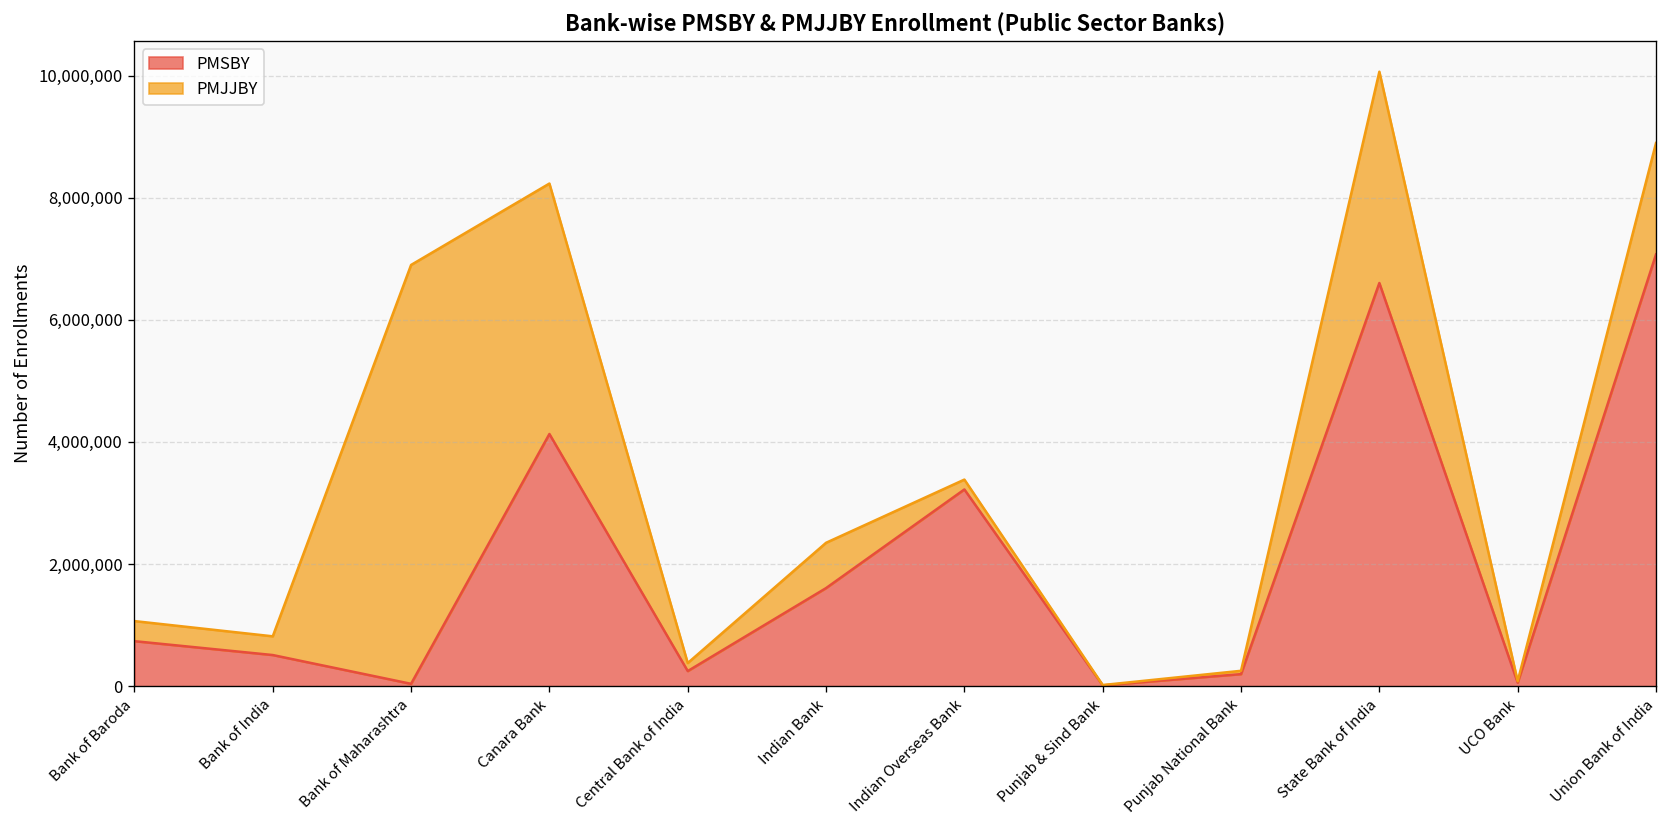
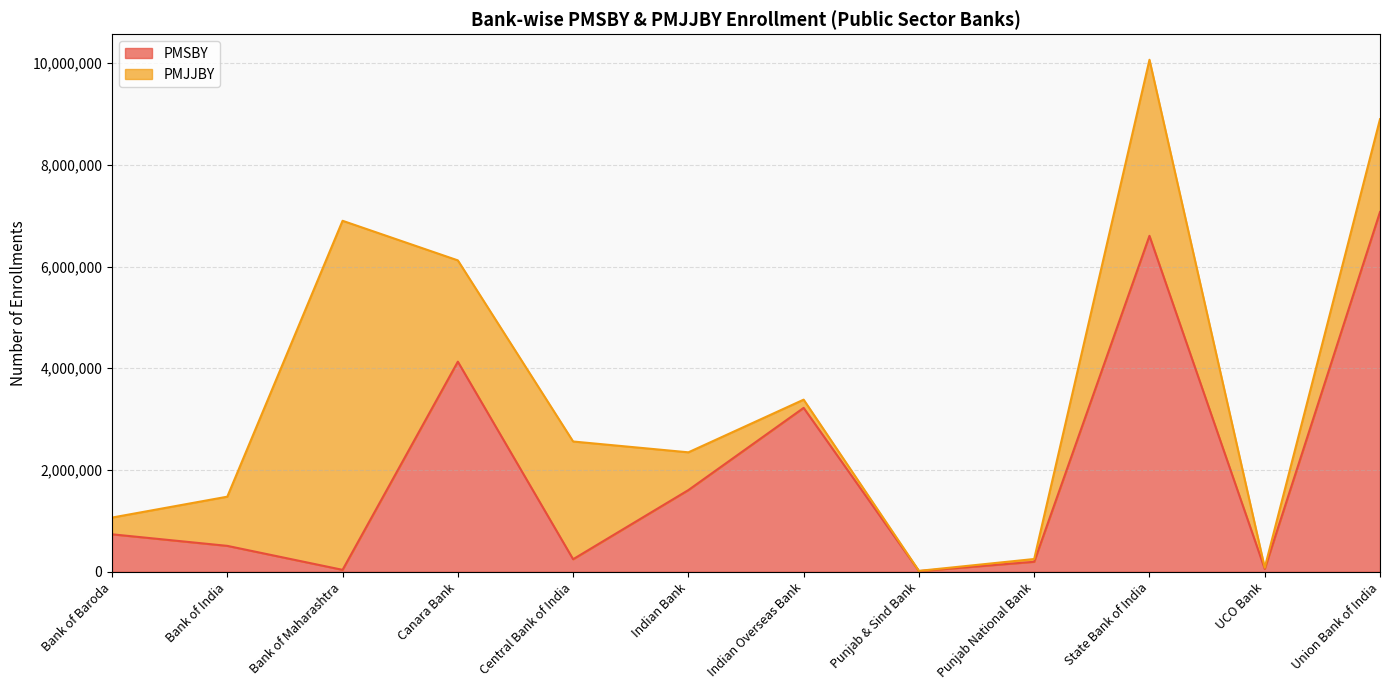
  {
    "PMSBY": {
      "Bank of Baroda": "700,000",
      "Bank of India": "500,000",
      "Bank of Maharashtra": "0",
      "Canara Bank": "4,100,000",
      "Central Bank of India": "200,000",
      "Indian Bank": "1,600,000",
      "Indian Overseas Bank": "3,200,000",
      "Punjab National Bank": "200,000",
      "State Bank of India": "6,600,000",
      "Union Bank of India": "7,100,000"
    },
    "PMJJBY": {
      "Bank of Baroda": "300,000",
-     "Bank of India": "300,000",
+     "Bank of India": "1,000,000",
      "Bank of Maharashtra": "6,900,000",
-     "Canara Bank": "4,100,000",
-     "Central Bank of India": "100,000",
+     "Canara Bank": "2,000,000",
+     "Central Bank of India": "2,300,000",
      "Indian Bank": "700,000",
      "Indian Overseas Bank": "200,000",
      "Punjab National Bank": "100,000",
      "State Bank of India": "3,500,000",
      "Union Bank of India": "1,800,000"
    }
  }
